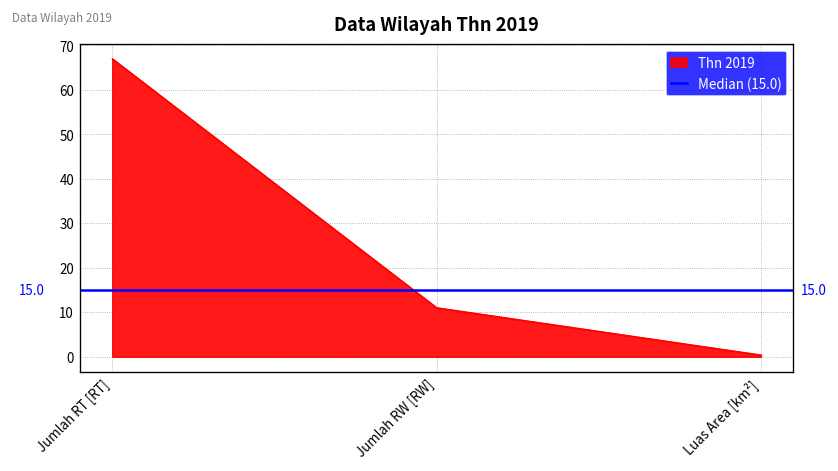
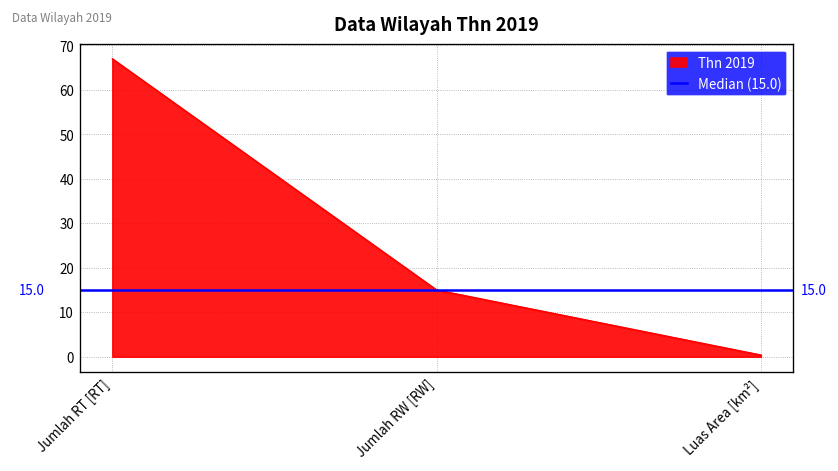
  {
    "Jumlah RT [RT]": 67,
-   "Jumlah RW [RW]": 11,
+   "Jumlah RW [RW]": 15,
    "Luas Area [km²]": 0
  }
